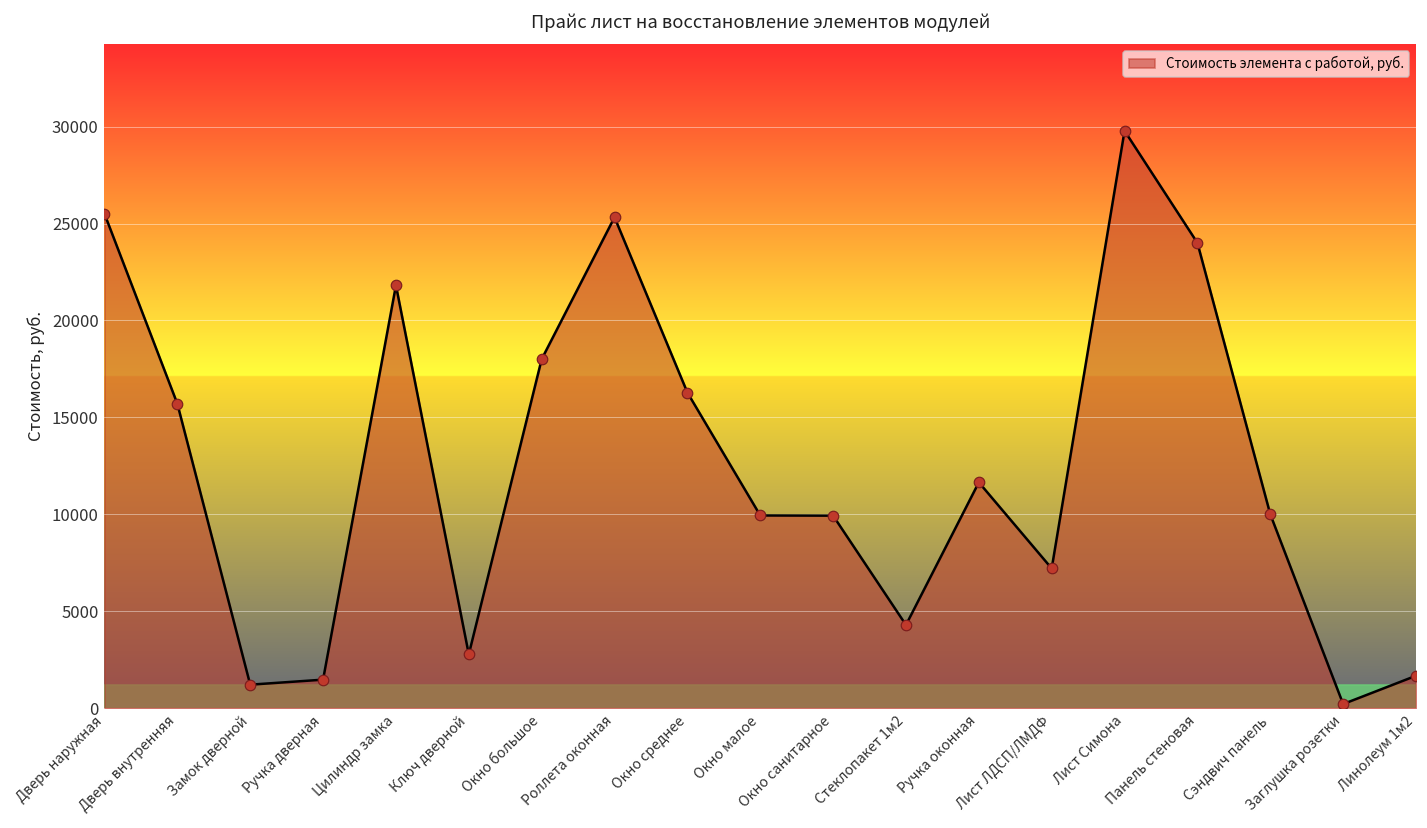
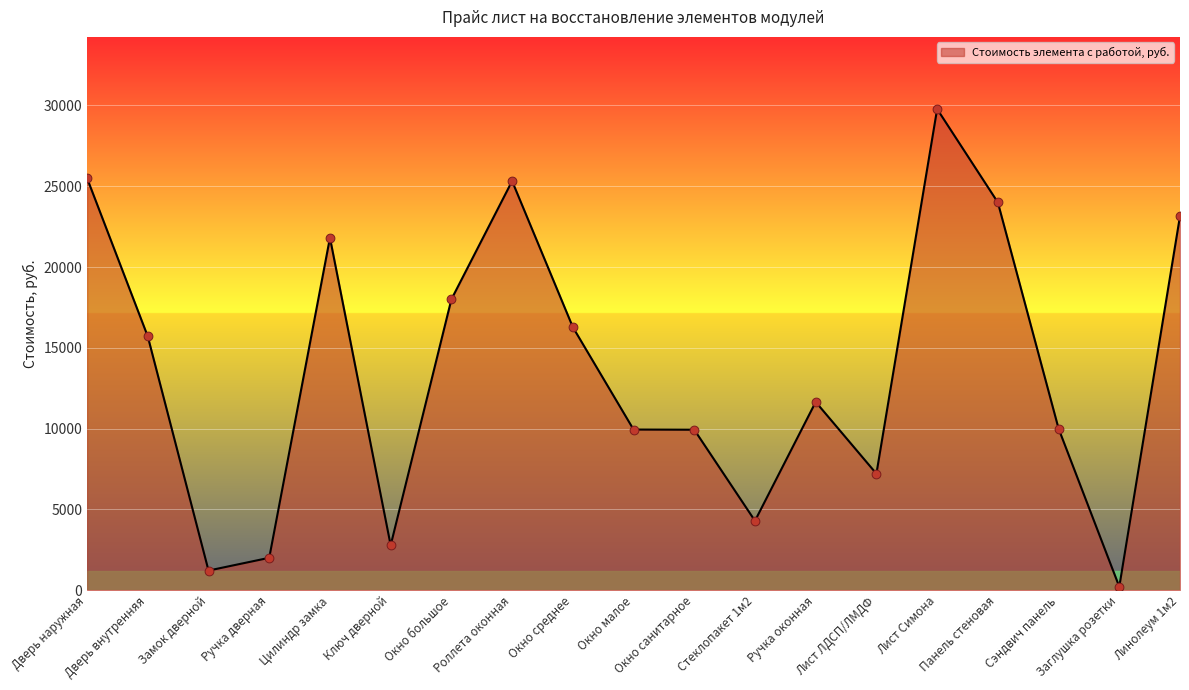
  {
    "Дверь наружная": 25500,
    "Дверь внутренняя": 15700,
    "Замок дверной": 1200,
-   "Ручка дверная": 1500,
+   "Ручка дверная": 2000,
    "Цилиндр замка": 21800,
    "Ключ дверной": 2800,
    "Окно большое": 18000,
    "Роллета оконная": 25300,
    "Окно среднее": 16300,
    "Окно малое": 9900,
    "Окно санитарное": 9900,
    "Стеклопакет 1м2": 4300,
    "Ручка оконная": 11600,
    "Лист ЛДСП/ЛМДФ": 7200,
    "Лист Симона": 29800,
    "Панель стеновая": 24000,
    "Сэндвич панель": 10000,
-   "Линолеум 1м2": 1700
+   "Линолеум 1м2": 23200
  }
